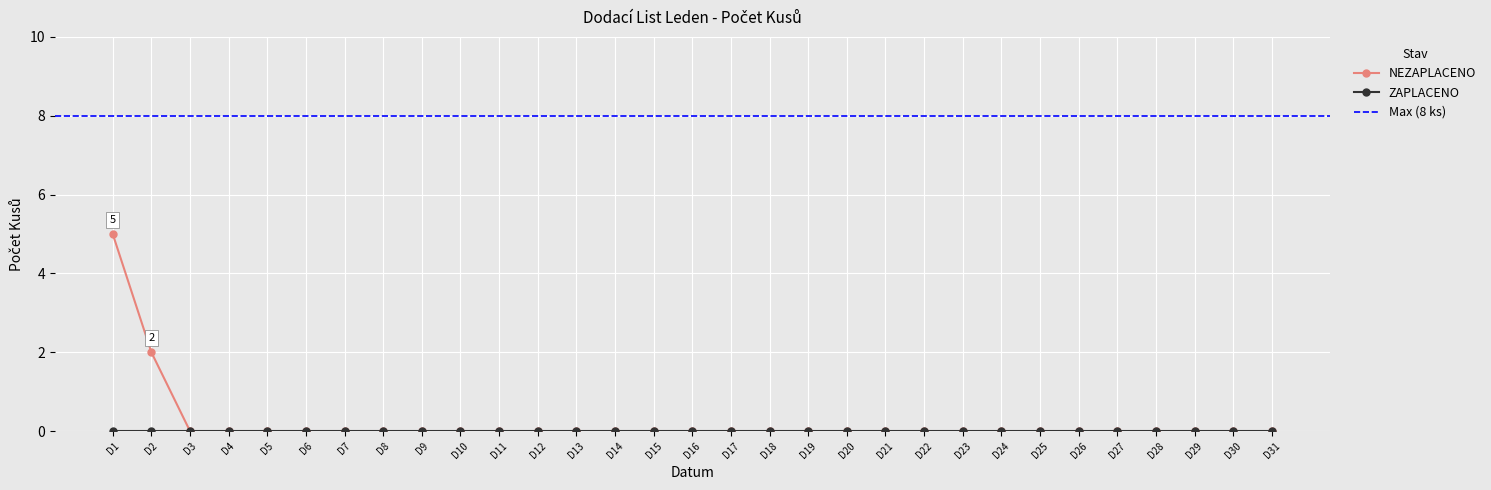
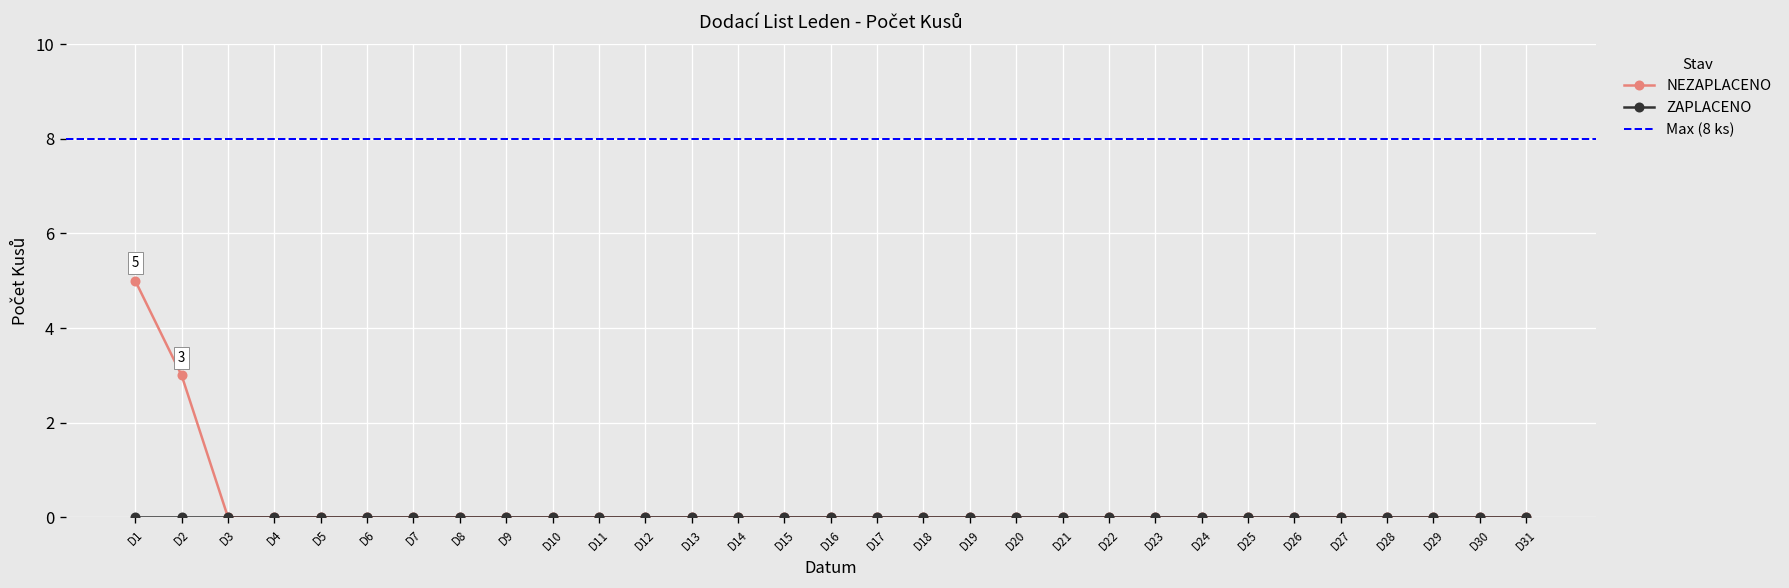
  {
    "NEZAPLACENO": {
-     "D2": 2
+     "D2": 3
    },
    "ZAPLACENO": {
      "D1": 0.0,
      "D2": 0.0
    }
  }
